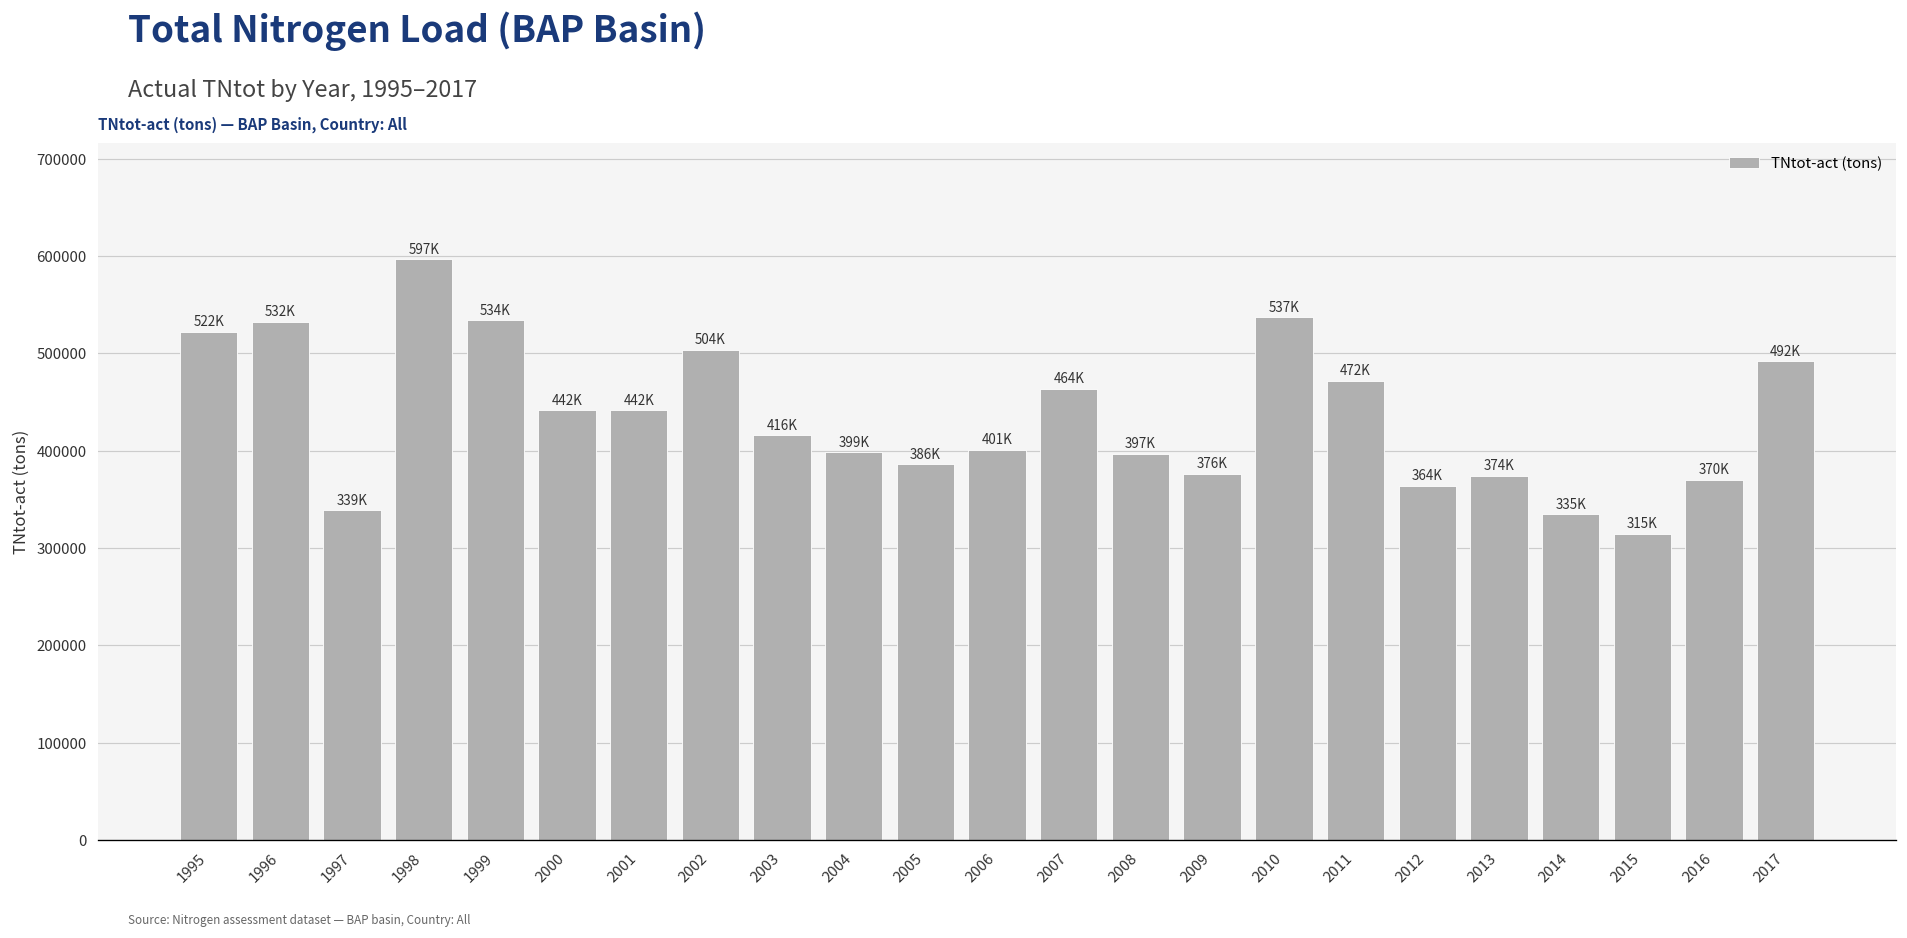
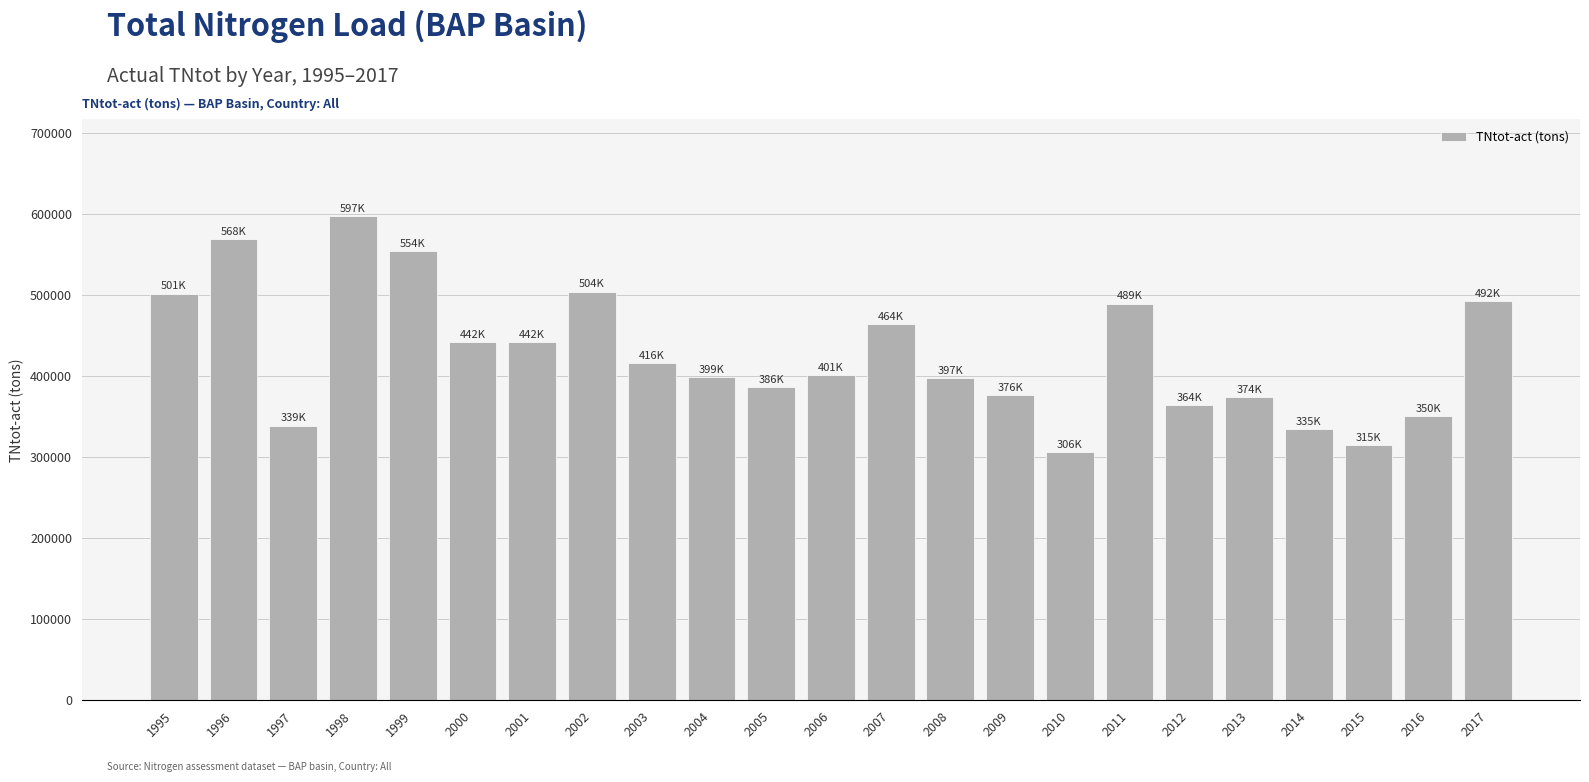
  {
-   "1995": "522K",
-   "1996": "532K",
+   "1995": "501K",
+   "1996": "568K",
    "1997": "339K",
    "1998": "597K",
-   "1999": "534K",
+   "1999": "554K",
    "2000": "442K",
    "2001": "442K",
    "2002": "504K",
    "2003": "416K",
    "2004": "399K",
    "2005": "386K",
    "2006": "401K",
    "2007": "464K",
    "2008": "397K",
    "2009": "376K",
-   "2010": "537K",
-   "2011": "472K",
+   "2010": "306K",
+   "2011": "489K",
    "2012": "364K",
    "2013": "374K",
    "2014": "335K",
    "2015": "315K",
-   "2016": "370K",
+   "2016": "350K",
    "2017": "492K"
  }
